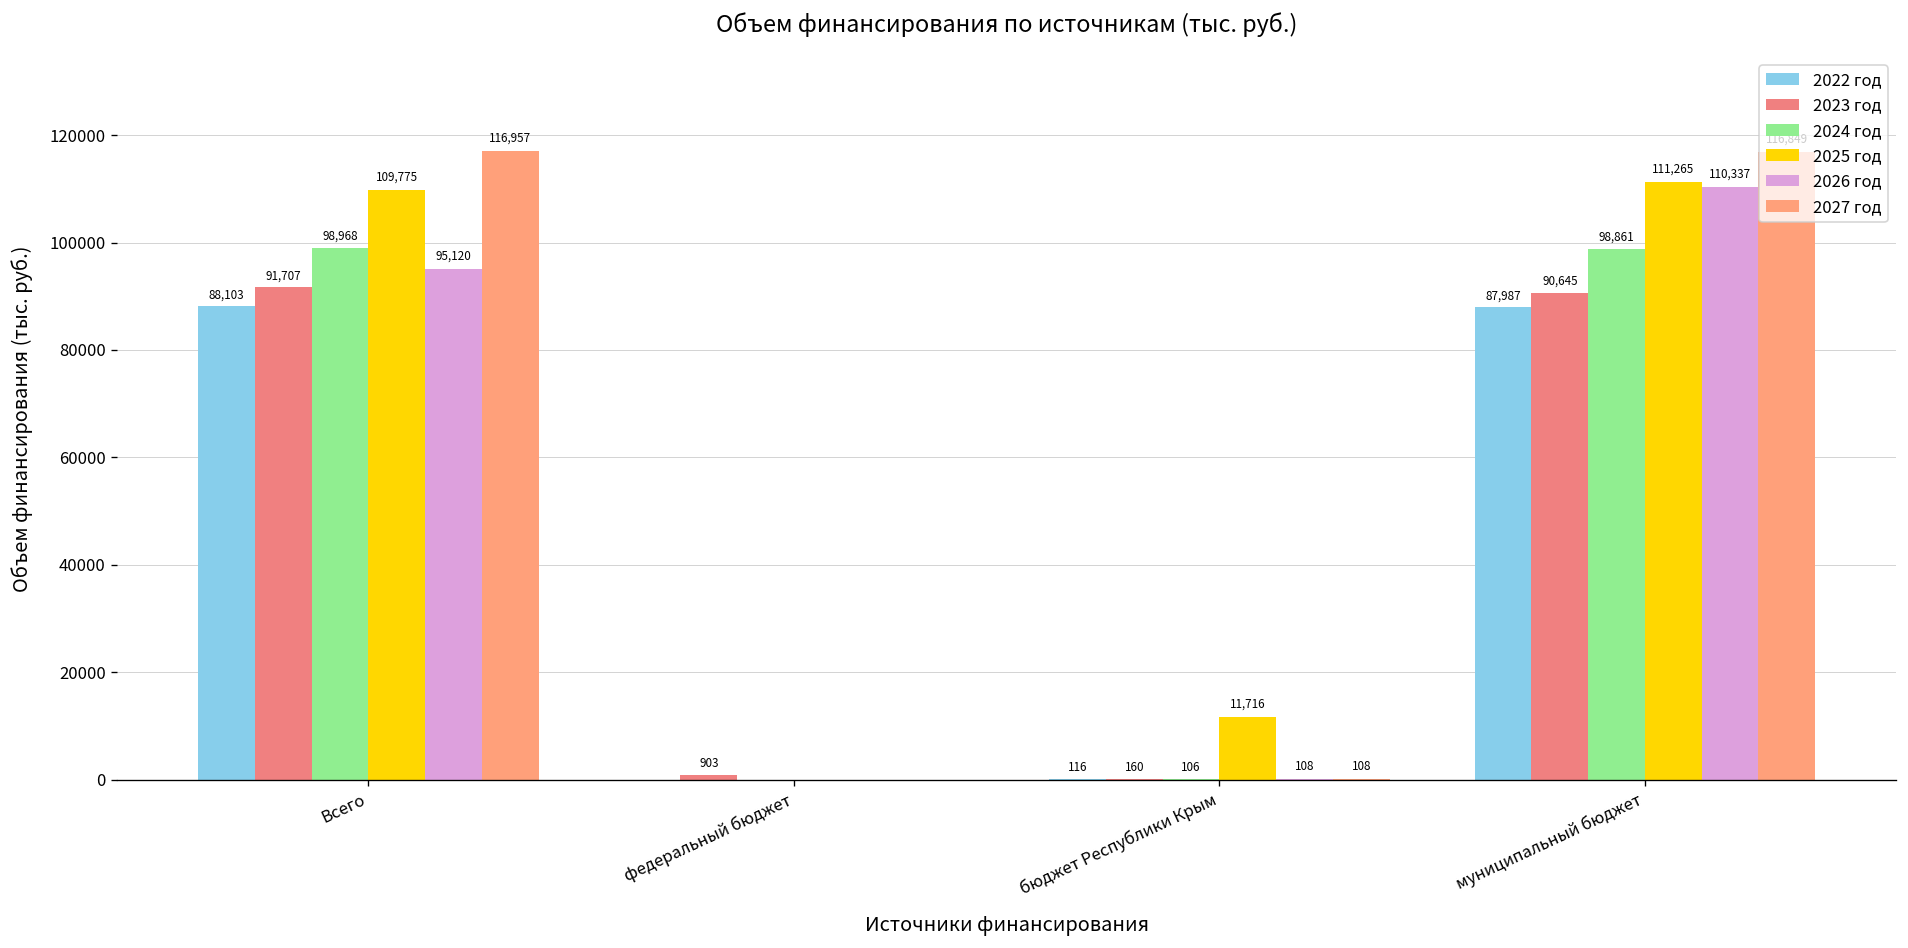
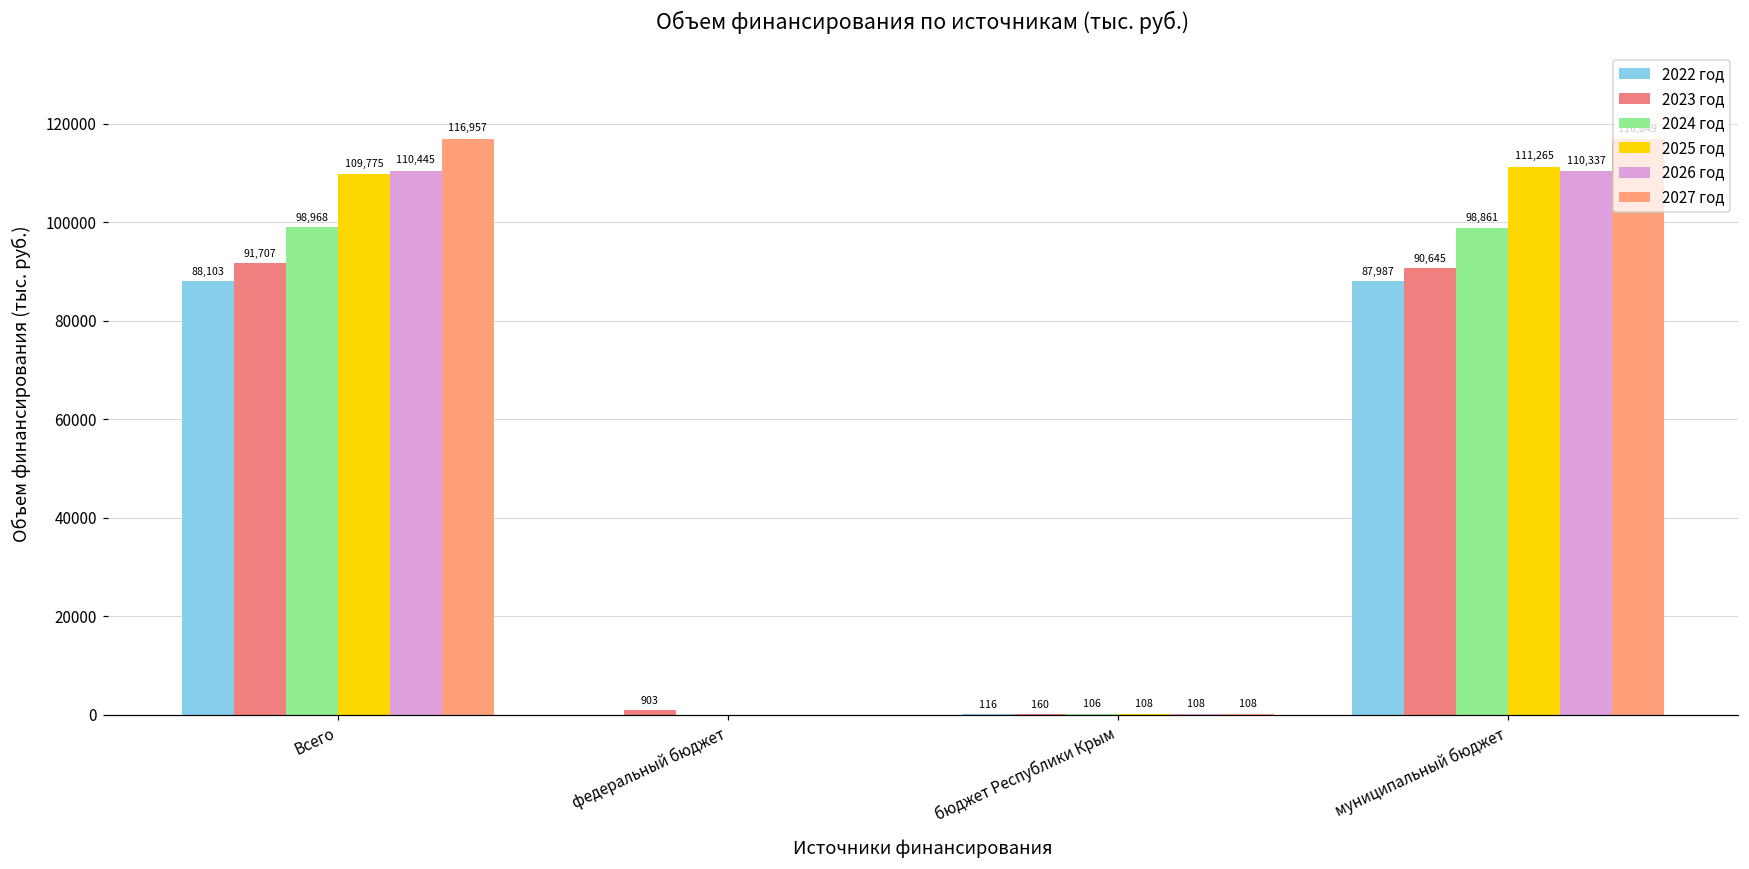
  {
    "2022 год": {
      "Всего": "88,103",
      "бюджет Республики Крым": "116",
      "муниципальный бюджет": "87,987"
    },
    "2024 год": {
      "Всего": "98,968",
      "бюджет Республики Крым": "106",
      "муниципальный бюджет": "98,861"
    },
    "2025 год": {
      "Всего": "109,775",
-     "бюджет Республики Крым": "11,716",
+     "бюджет Республики Крым": "108",
      "муниципальный бюджет": "111,265"
    },
    "2026 год": {
-     "Всего": "95,120",
+     "Всего": "110,445",
      "бюджет Республики Крым": "108",
      "муниципальный бюджет": "110,337"
    }
  }
